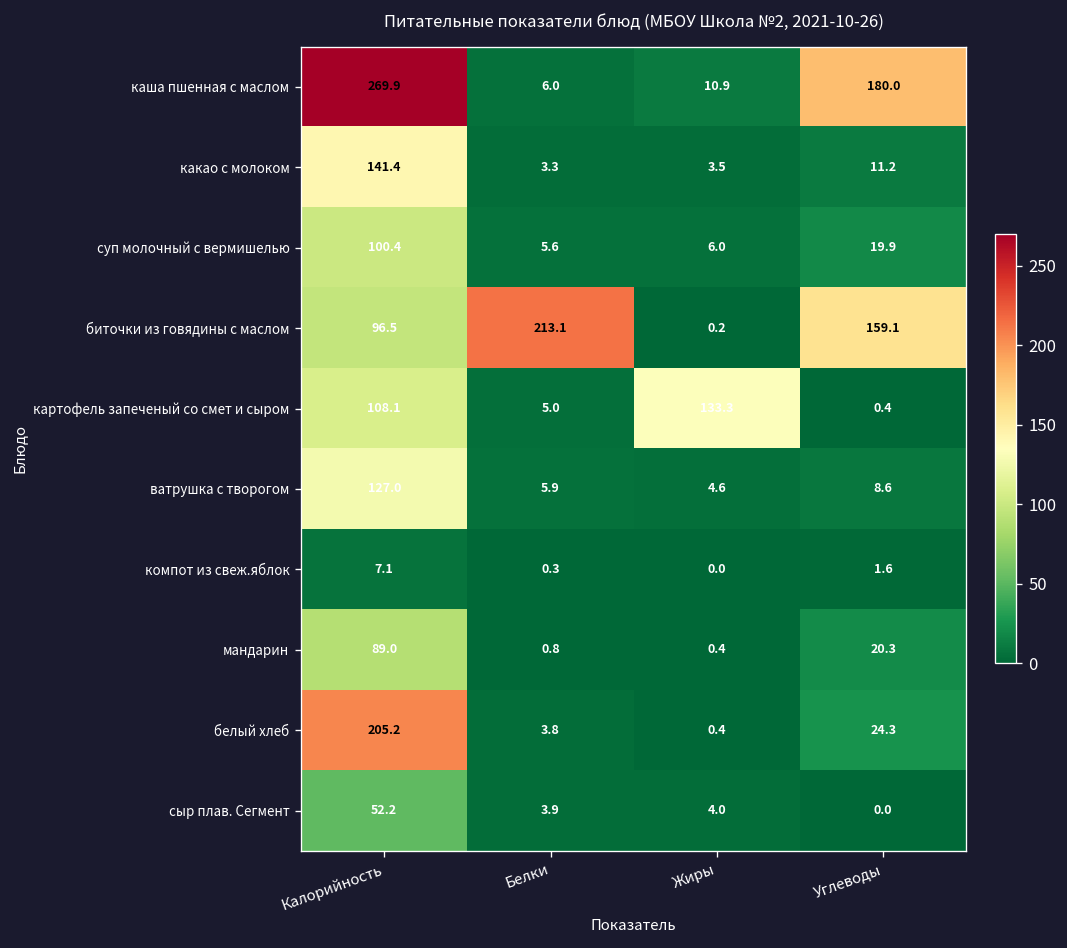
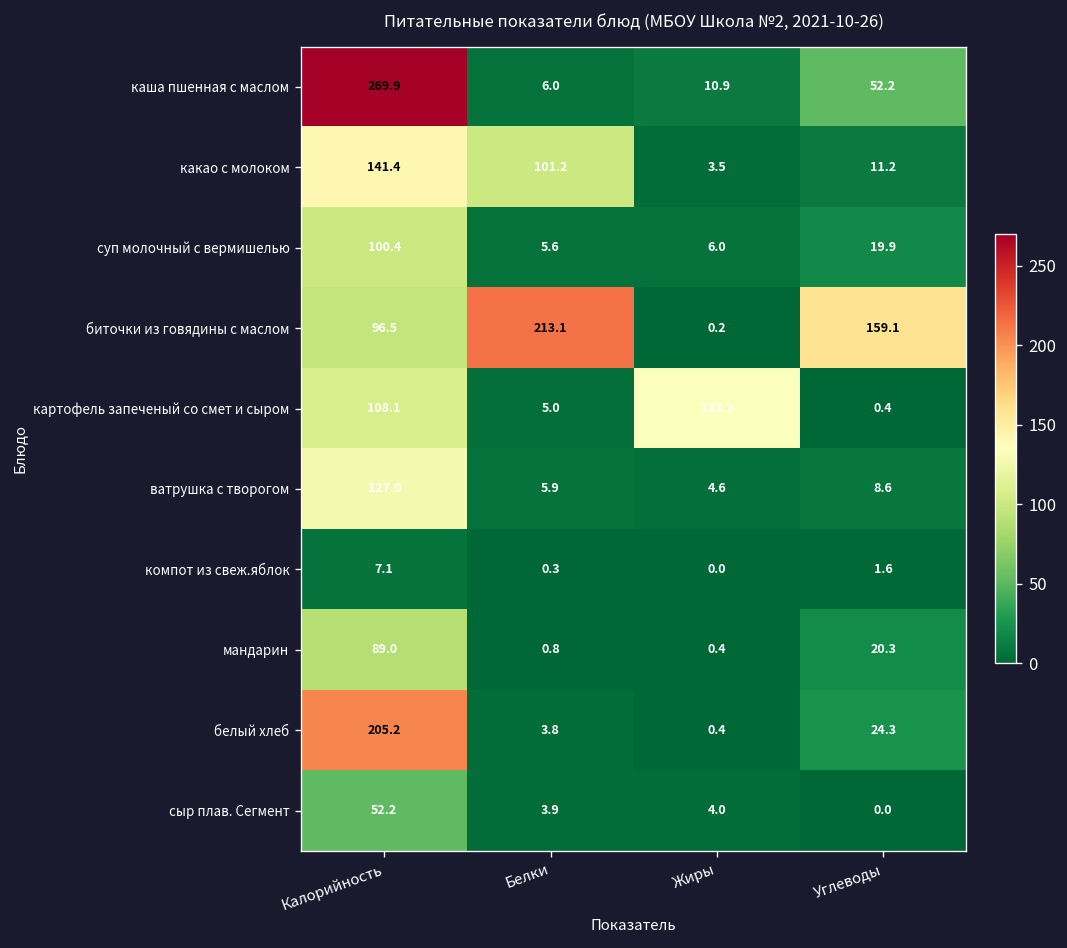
  {
    "каша пшенная с маслом": {
      "Калорийность": 269.9,
      "Белки": 6.0,
      "Жиры": 10.9,
-     "Углеводы": 180.0
+     "Углеводы": 52.2
    },
    "какао с молоком": {
      "Калорийность": 141.4,
-     "Белки": 3.3,
+     "Белки": 101.2,
      "Жиры": 3.5,
      "Углеводы": 11.2
    },
    "суп молочный с вермишелью": {
      "Калорийность": 100.4,
      "Белки": 5.6,
      "Жиры": 6.0,
      "Углеводы": 19.9
    },
    "биточки из говядины с маслом": {
      "Калорийность": 96.5,
      "Белки": 213.1,
      "Жиры": 0.2,
      "Углеводы": 159.1
    },
    "картофель запеченый со смет и сыром": {
      "Калорийность": 108.1,
      "Белки": 5.0,
      "Жиры": 133.3,
      "Углеводы": 0.4
    },
    "ватрушка с творогом": {
      "Калорийность": 127.0,
      "Белки": 5.9,
      "Жиры": 4.6,
      "Углеводы": 8.6
    },
    "компот из свеж.яблок": {
      "Калорийность": 7.1,
      "Белки": 0.3,
      "Жиры": 0.0,
      "Углеводы": 1.6
    },
    "мандарин": {
      "Калорийность": 89.0,
      "Белки": 0.8,
      "Жиры": 0.4,
      "Углеводы": 20.3
    },
    "белый хлеб": {
      "Калорийность": 205.2,
      "Белки": 3.8,
      "Жиры": 0.4,
      "Углеводы": 24.3
    },
    "сыр плав. Сегмент": {
      "Калорийность": 52.2,
      "Белки": 3.9,
      "Жиры": 4.0,
      "Углеводы": 0.0
    }
  }
